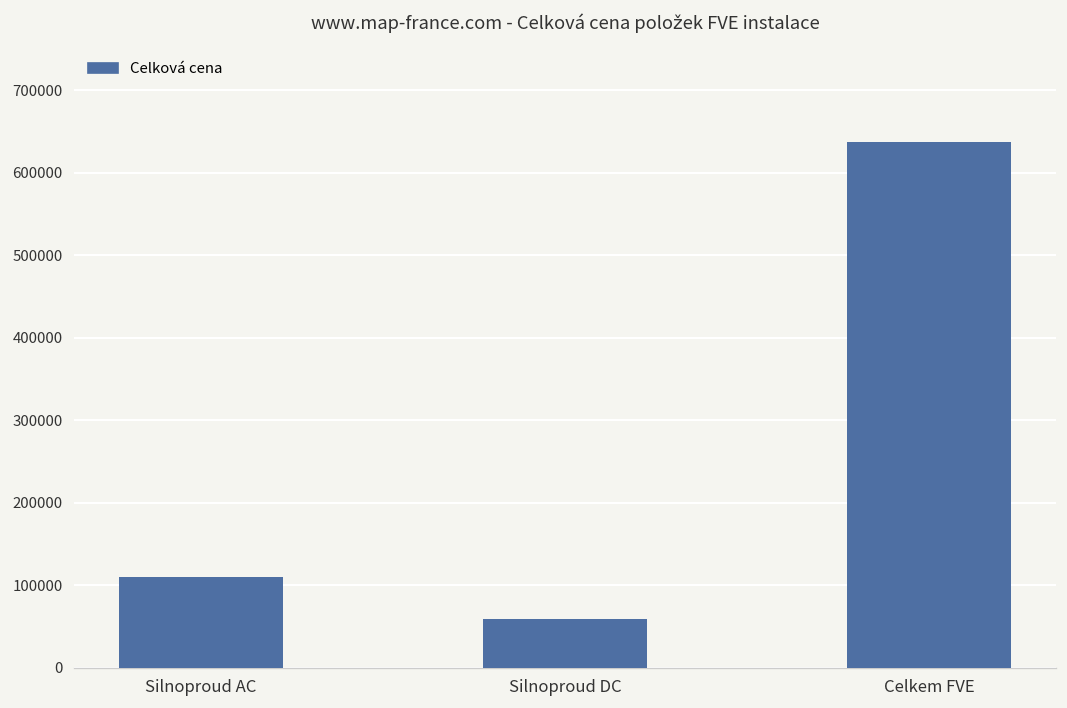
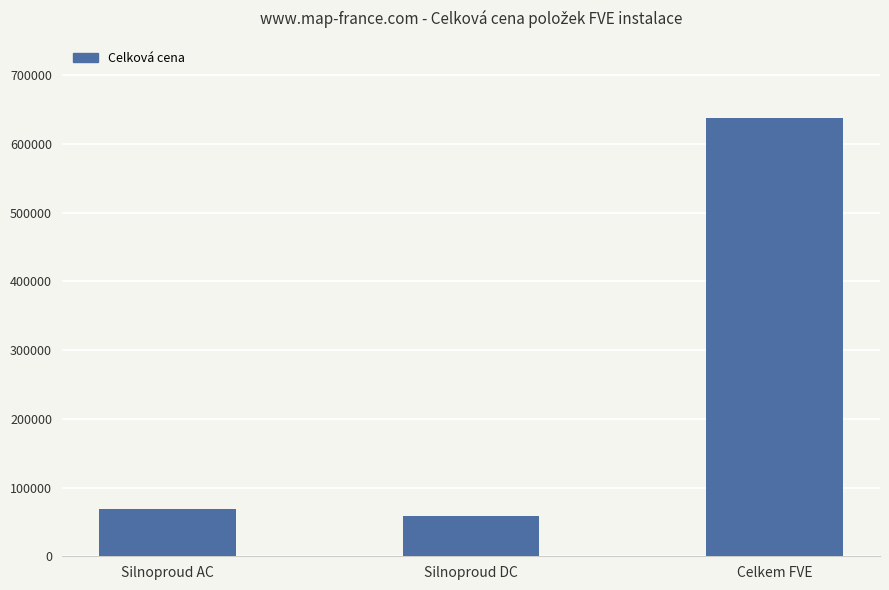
  {
-   "Silnoproud AC": 110000,
+   "Silnoproud AC": 70000,
    "Silnoproud DC": 60000,
    "Celkem FVE": 640000
  }
